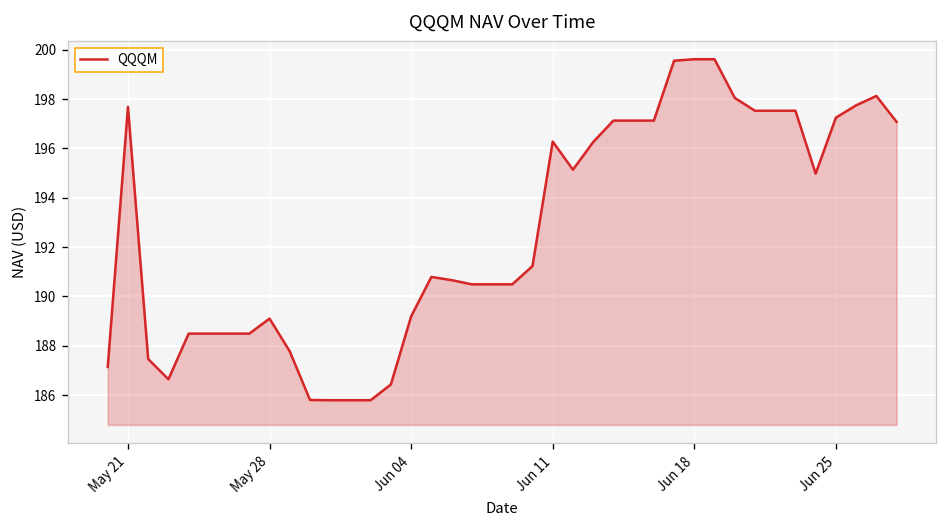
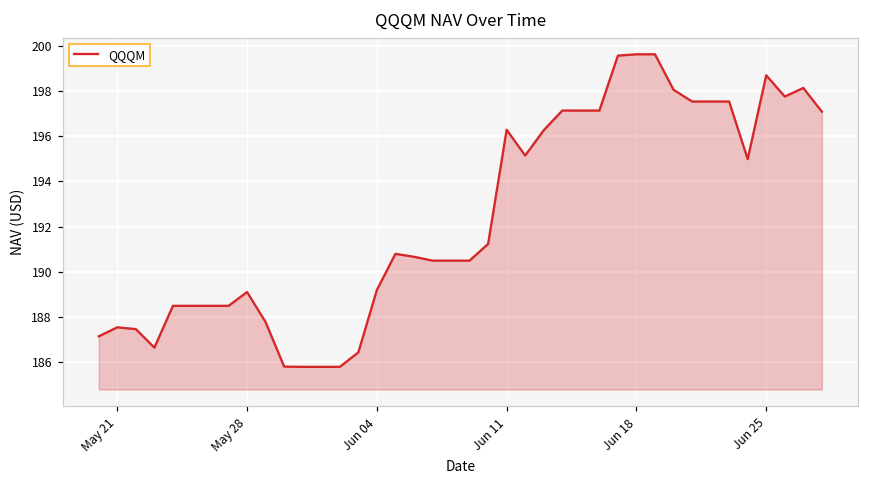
  {
-   "May 21": 197.7,
+   "May 21": 187.5,
    "May 28": 189.1,
    "Jun 04": 189.2,
    "Jun 11": 196.3,
    "Jun 18": 199.6,
-   "Jun 25": 197.3
+   "Jun 25": 198.7
  }
